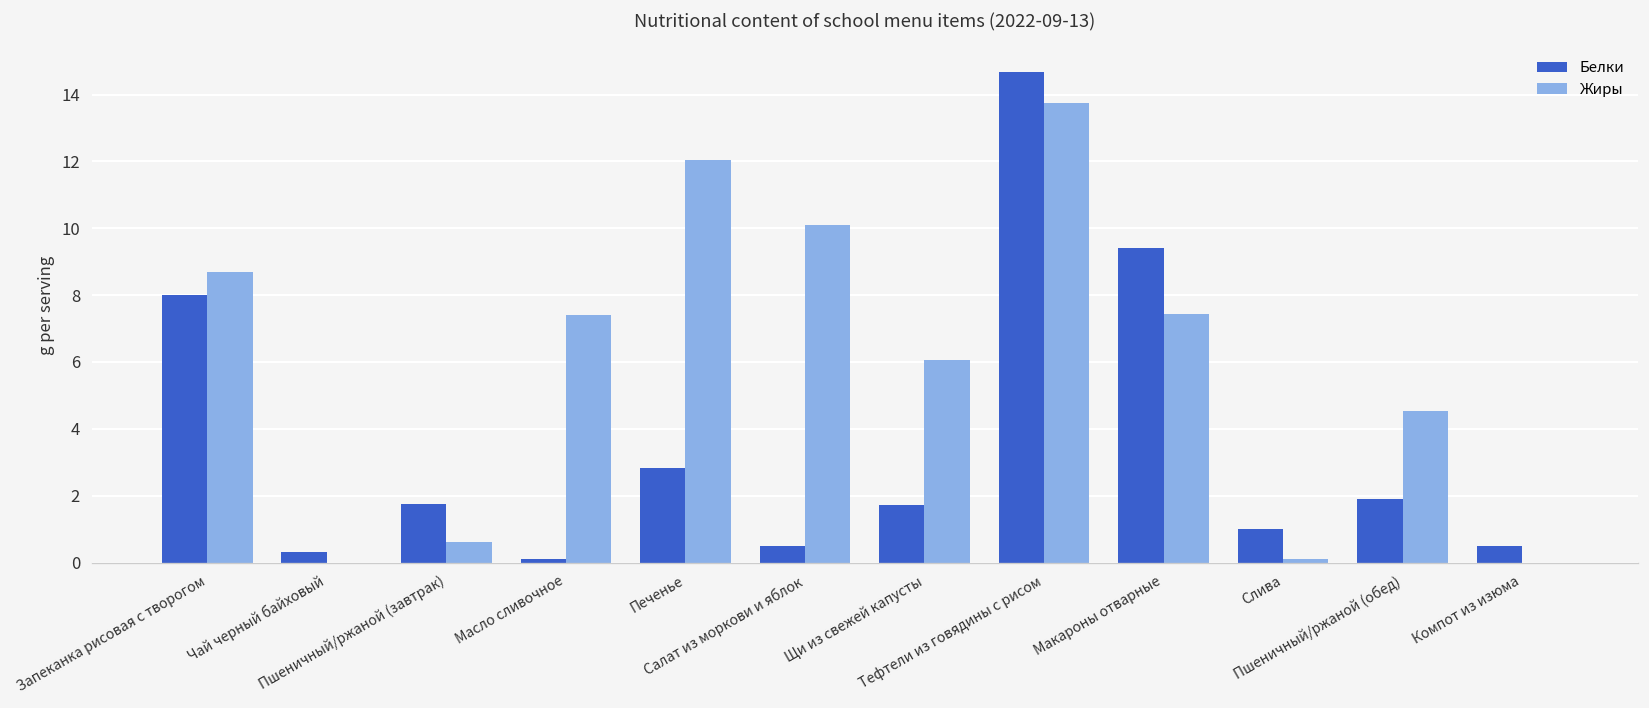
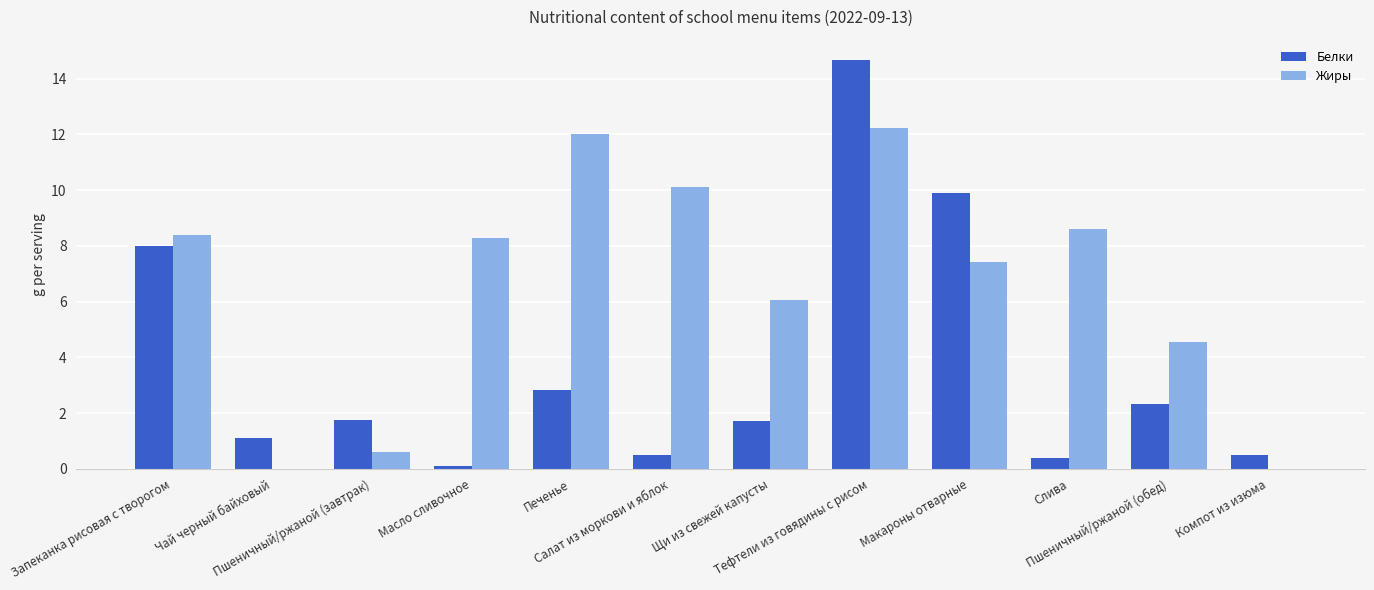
  {
    "Белки": {
      "Запеканка рисовая с творогом": 8.0,
-     "Чай черный байховый": 0.3,
+     "Чай черный байховый": 1.1,
      "Пшеничный/ржаной (завтрак)": 1.8,
      "Масло сливочное": 0.1,
      "Печенье": 2.8,
      "Салат из моркови и яблок": 0.5,
      "Щи из свежей капусты": 1.7,
      "Тефтели из говядины с рисом": 14.7,
-     "Макароны отварные": 9.4,
-     "Слива": 1.0,
-     "Пшеничный/ржаной (обед)": 1.9,
+     "Макароны отварные": 9.9,
+     "Слива": 0.4,
+     "Пшеничный/ржаной (обед)": 2.3,
      "Компот из изюма": 0.5
    },
    "Жиры": {
-     "Запеканка рисовая с творогом": 8.7,
+     "Запеканка рисовая с творогом": 8.4,
      "Чай черный байховый": 0.0,
      "Пшеничный/ржаной (завтрак)": 0.6,
-     "Масло сливочное": 7.4,
+     "Масло сливочное": 8.3,
      "Печенье": 12.0,
      "Салат из моркови и яблок": 10.1,
      "Щи из свежей капусты": 6.1,
-     "Тефтели из говядины с рисом": 13.8,
+     "Тефтели из говядины с рисом": 12.2,
      "Макароны отварные": 7.4,
-     "Слива": 0.1,
+     "Слива": 8.6,
      "Пшеничный/ржаной (обед)": 4.5,
      "Компот из изюма": 0.0
    }
  }
